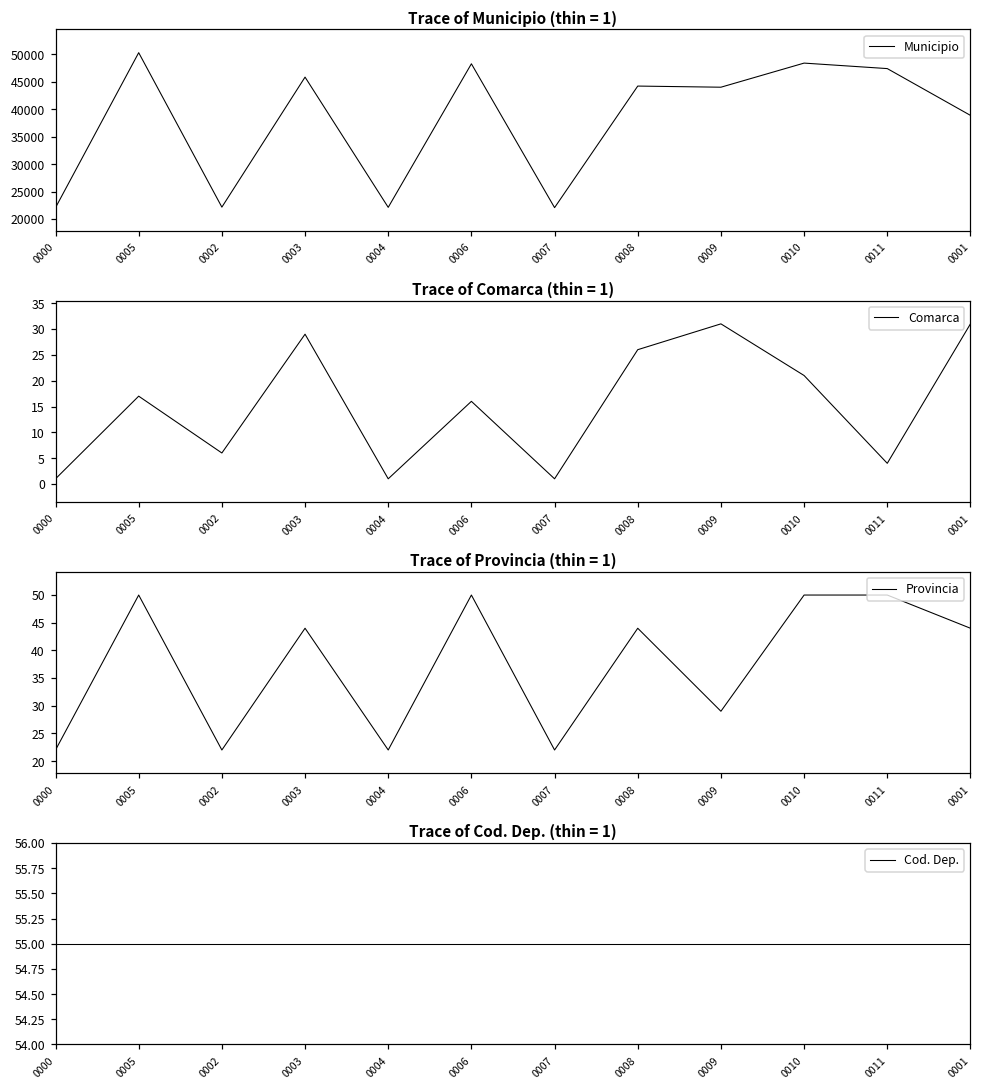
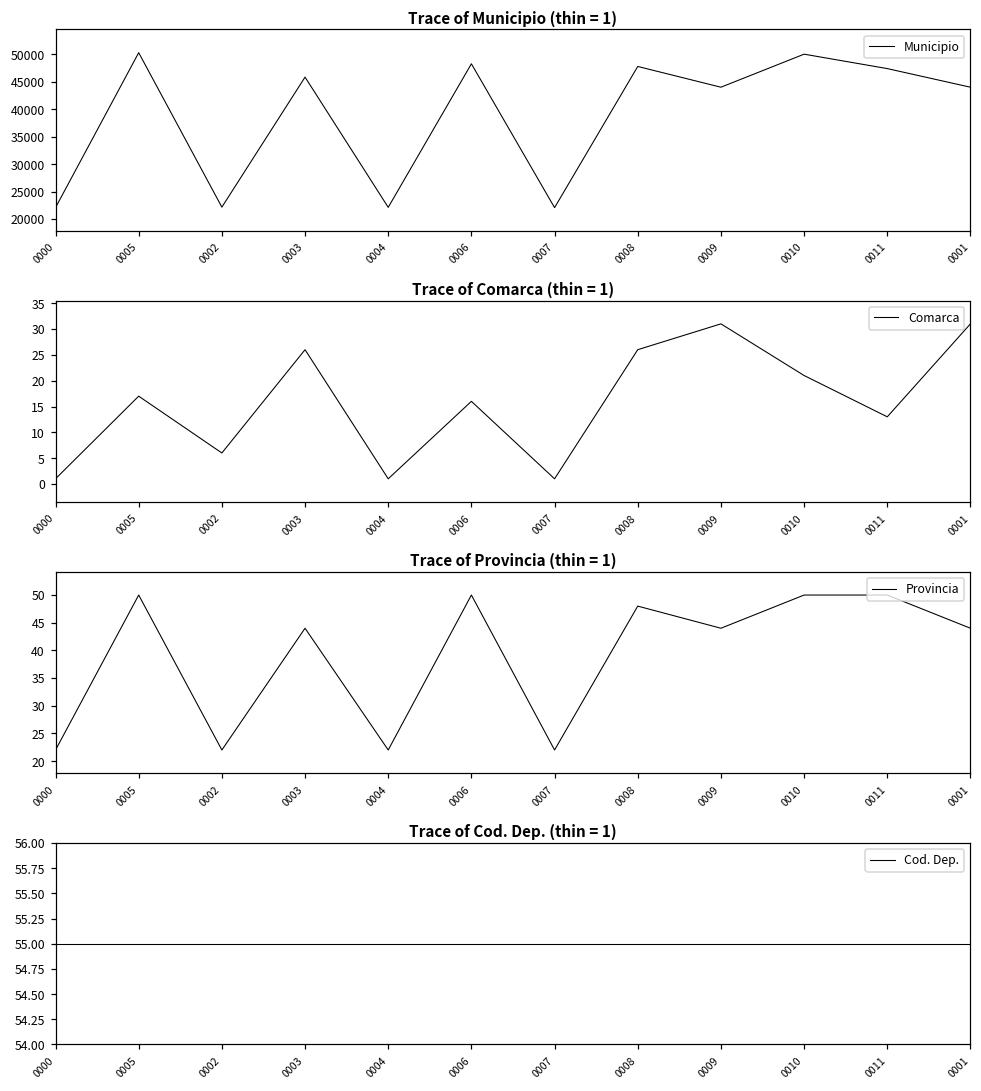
  {
    "Trace of Municipio (thin = 1)": {
      "0000": 22000,
      "0005": 50000,
      "0002": 22000,
      "0003": 46000,
      "0004": 22000,
      "0006": 48000,
      "0007": 22000,
-     "0008": 44000,
+     "0008": 48000,
      "0009": 44000,
-     "0010": 48000,
+     "0010": 50000,
      "0011": 47000,
-     "0001": 39000
+     "0001": 44000
    },
    "Trace of Comarca (thin = 1)": {
      "0000": 1,
      "0005": 17,
      "0002": 6,
-     "0003": 29,
+     "0003": 26,
      "0004": 1,
      "0006": 16,
      "0007": 1,
      "0008": 26,
      "0009": 31,
      "0010": 21,
-     "0011": 4,
+     "0011": 13,
      "0001": 31
    },
    "Trace of Provincia (thin = 1)": {
      "0000": 22,
      "0005": 50,
      "0002": 22,
      "0003": 44,
      "0004": 22,
      "0006": 50,
      "0007": 22,
-     "0008": 44,
-     "0009": 29,
+     "0008": 48,
+     "0009": 44,
      "0010": 50,
      "0001": 44
    },
    "Trace of Cod. Dep. (thin = 1)": {
      "0000": 55.0,
      "0005": 55.0,
      "0002": 55.0,
      "0003": 55.0,
      "0004": 55.0,
      "0006": 55.0,
      "0007": 55.0,
      "0008": 55.0,
      "0009": 55.0,
      "0010": 55.0,
      "0011": 55.0,
      "0001": 55.0
    }
  }
